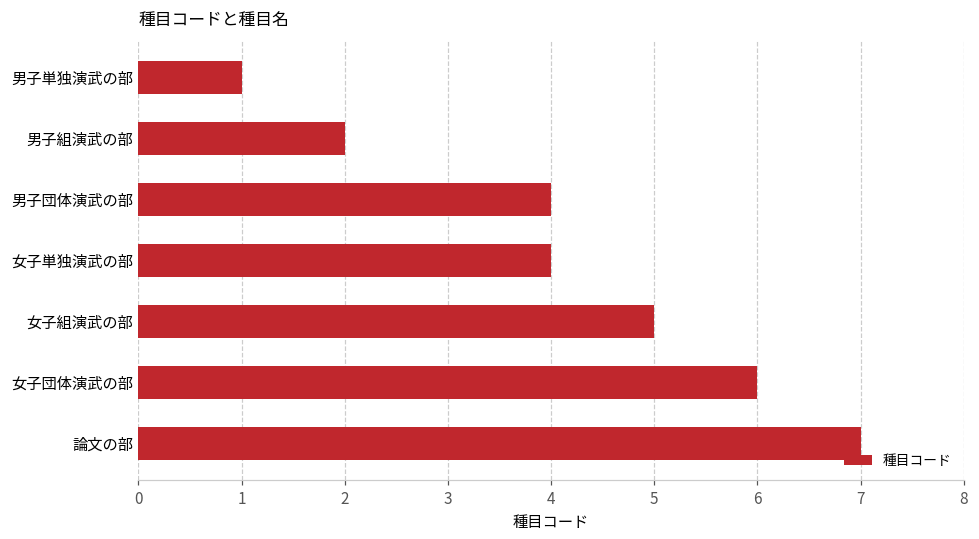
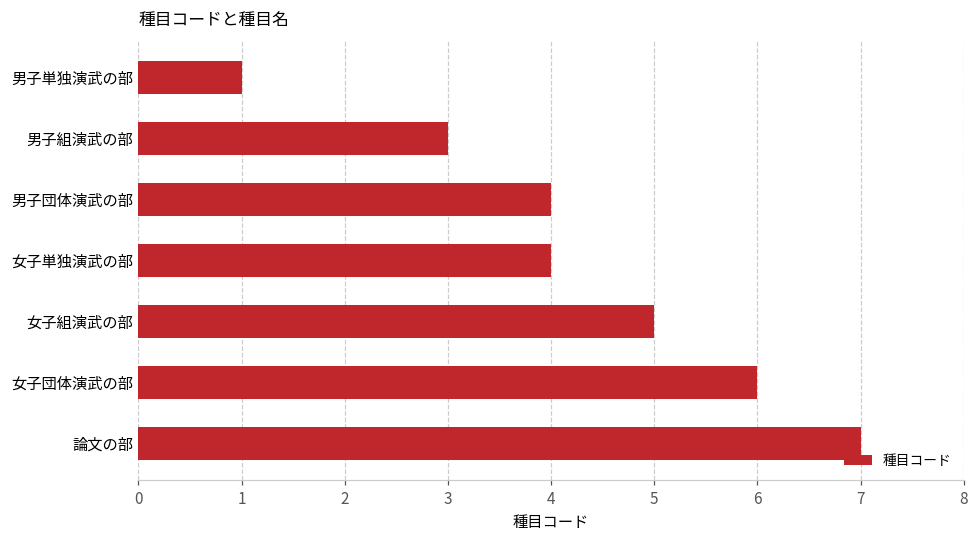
  {
    "男子単独演武の部": 1,
-   "男子組演武の部": 2,
+   "男子組演武の部": 3,
    "男子団体演武の部": 4,
    "女子単独演武の部": 4,
    "女子組演武の部": 5,
    "女子団体演武の部": 6,
    "論文の部": 7
  }
